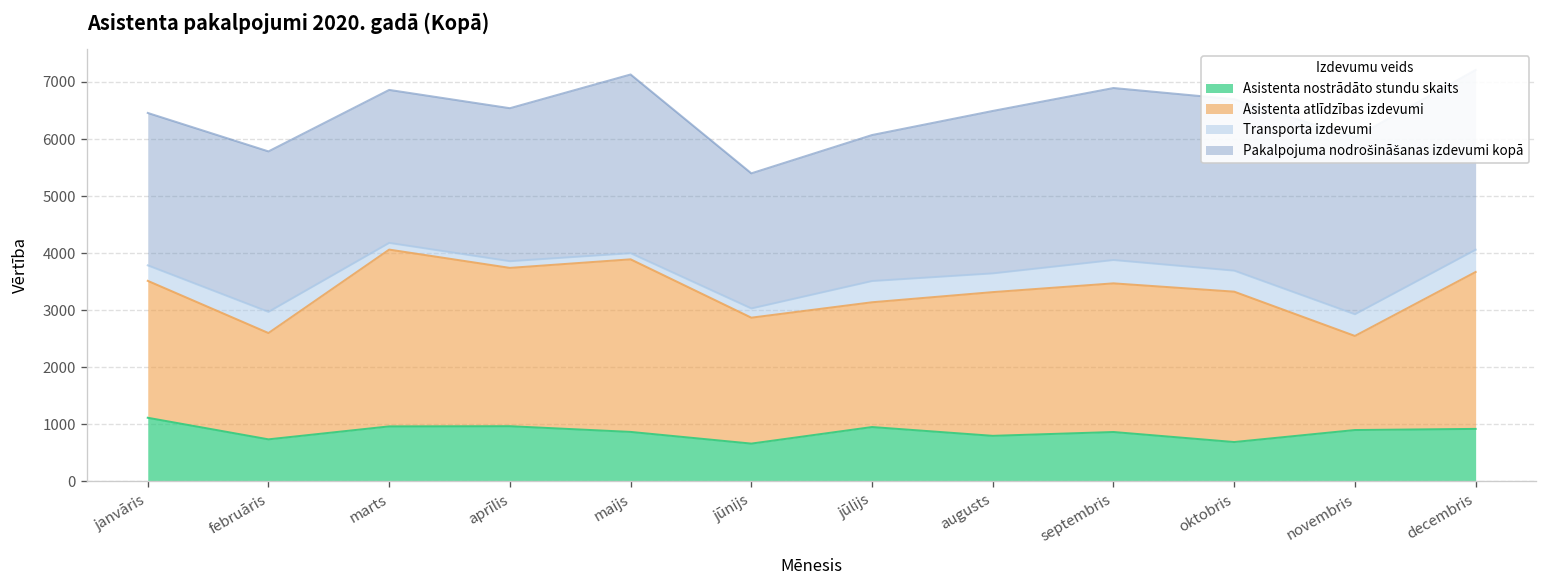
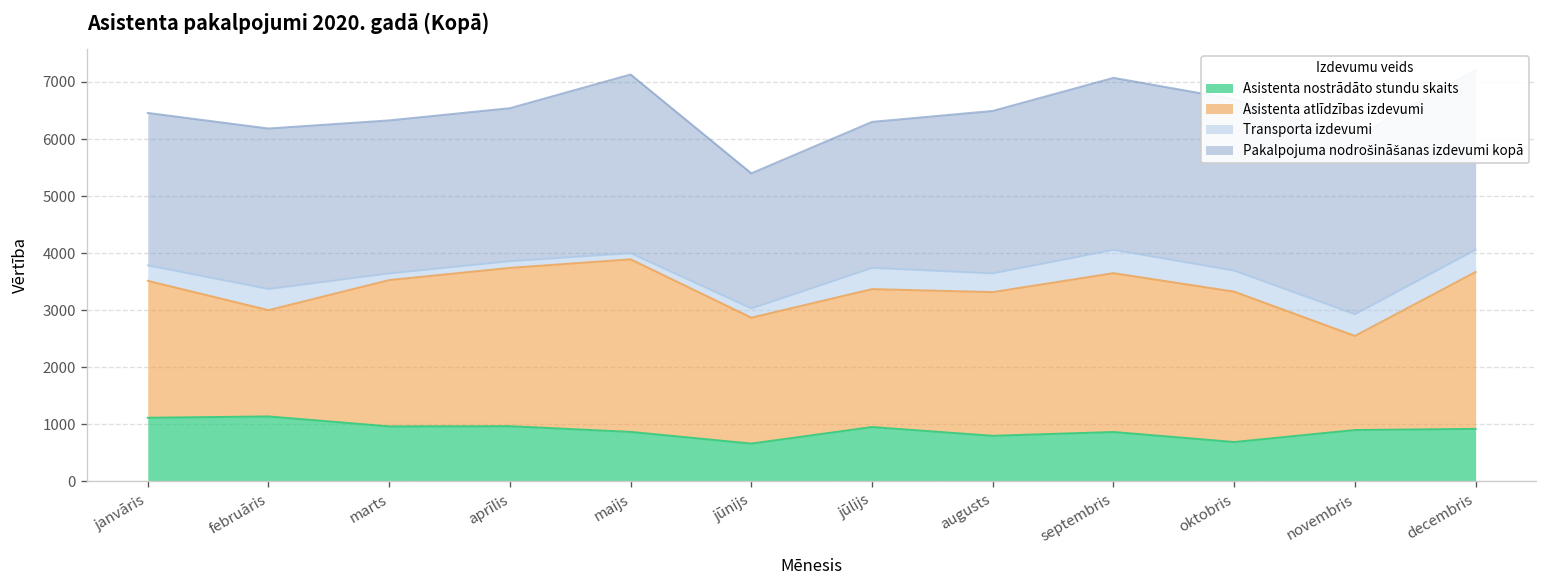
  {
    "Asistenta nostrādāto stundu skaits": {
      "janvāris": 1100,
-     "februāris": 700,
+     "februāris": 1100,
      "marts": 1000,
      "aprīlis": 1000,
      "maijs": 900,
      "jūnijs": 700,
      "jūlijs": 1000,
      "augusts": 800,
      "septembris": 900,
      "oktobris": 700,
      "novembris": 900,
      "decembris": 900
    },
    "Asistenta atlīdzības izdevumi": {
      "janvāris": 2400,
      "februāris": 1900,
-     "marts": 3100,
+     "marts": 2600,
      "aprīlis": 2800,
      "maijs": 3000,
      "jūnijs": 2200,
-     "jūlijs": 2200,
+     "jūlijs": 2400,
      "augusts": 2500,
-     "septembris": 2600,
+     "septembris": 2800,
      "oktobris": 2600,
      "novembris": 1600,
      "decembris": 2800
    }
  }
